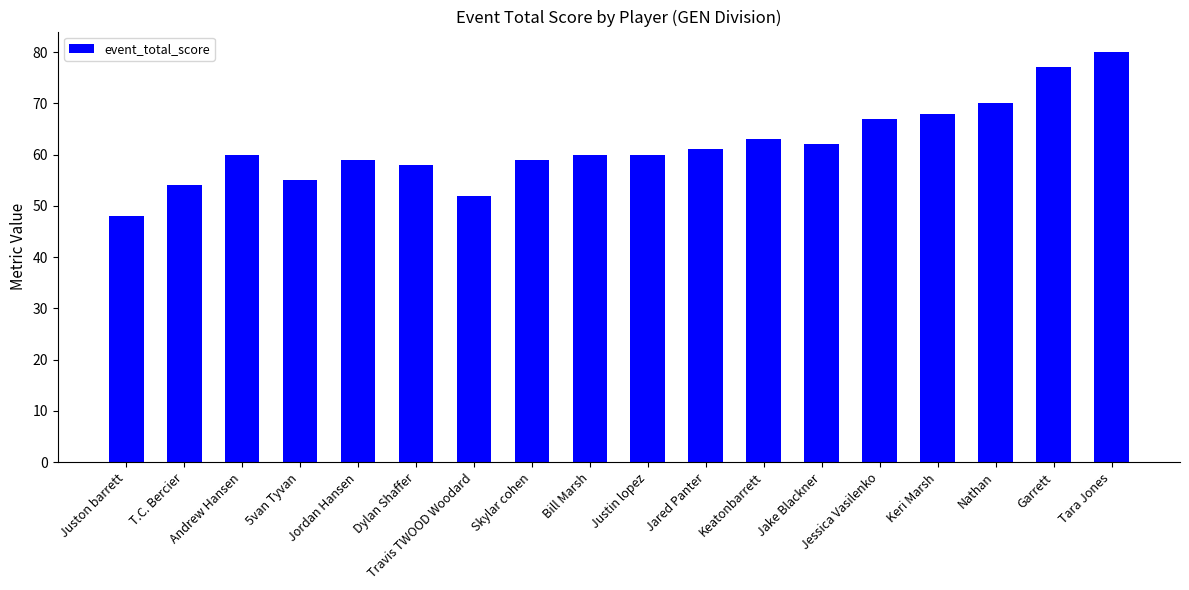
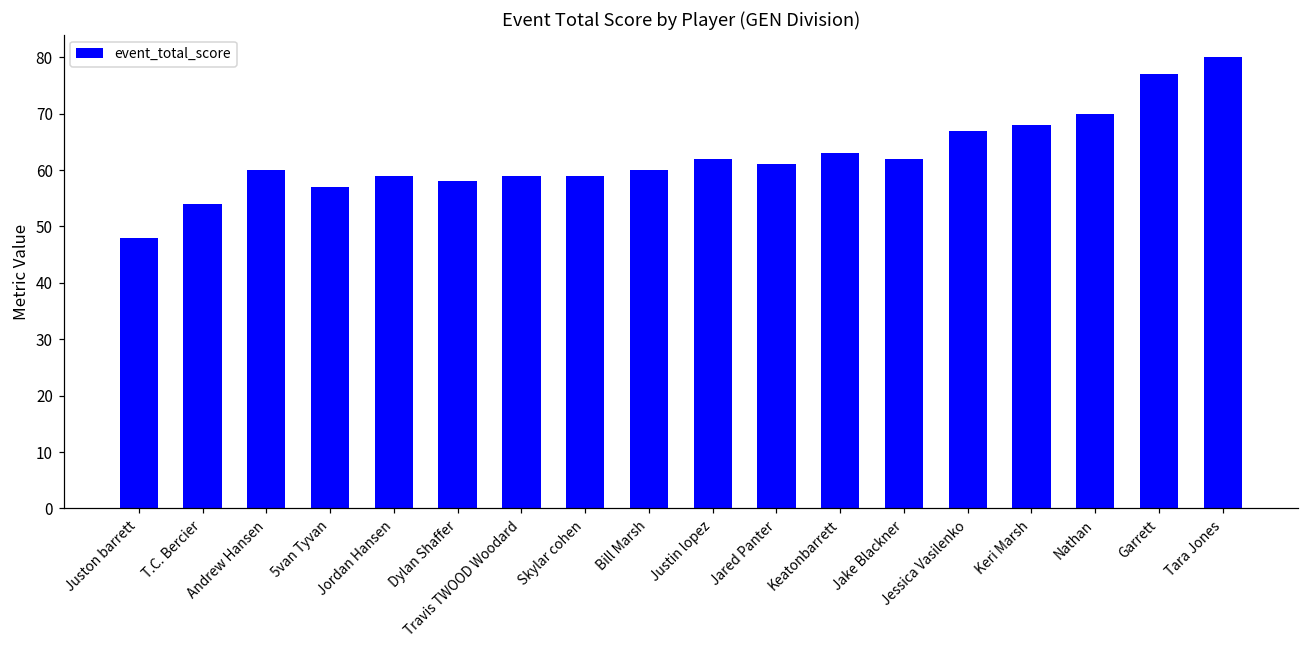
  {
    "Juston barrett": 48,
    "T.C. Bercier": 54,
    "Andrew Hansen": 60,
-   "5van Tyvan": 55,
+   "5van Tyvan": 57,
    "Jordan Hansen": 59,
    "Dylan Shaffer": 58,
-   "Travis TWOOD Woodard": 52,
+   "Travis TWOOD Woodard": 59,
    "Skylar cohen": 59,
    "Bill Marsh": 60,
-   "Justin lopez": 60,
+   "Justin lopez": 62,
    "Jared Panter": 61,
    "Keatonbarrett": 63,
    "Jake Blackner": 62,
    "Jessica Vasilenko": 67,
    "Keri Marsh": 68,
    "Nathan": 70,
    "Garrett": 77,
    "Tara Jones": 80
  }
